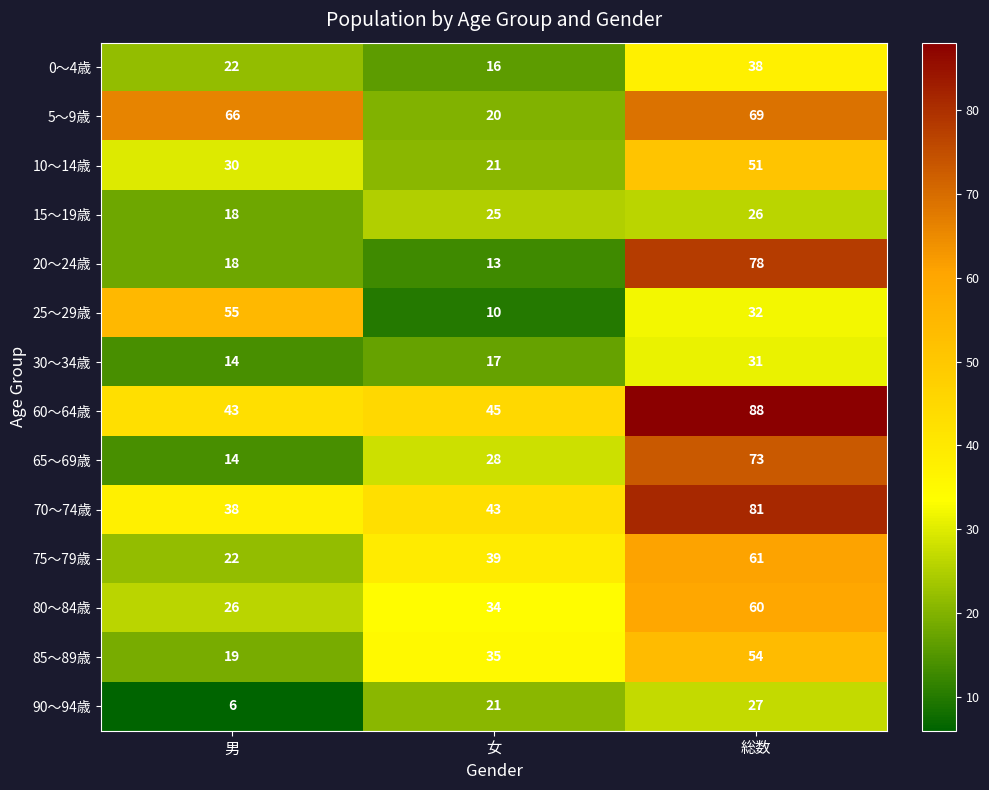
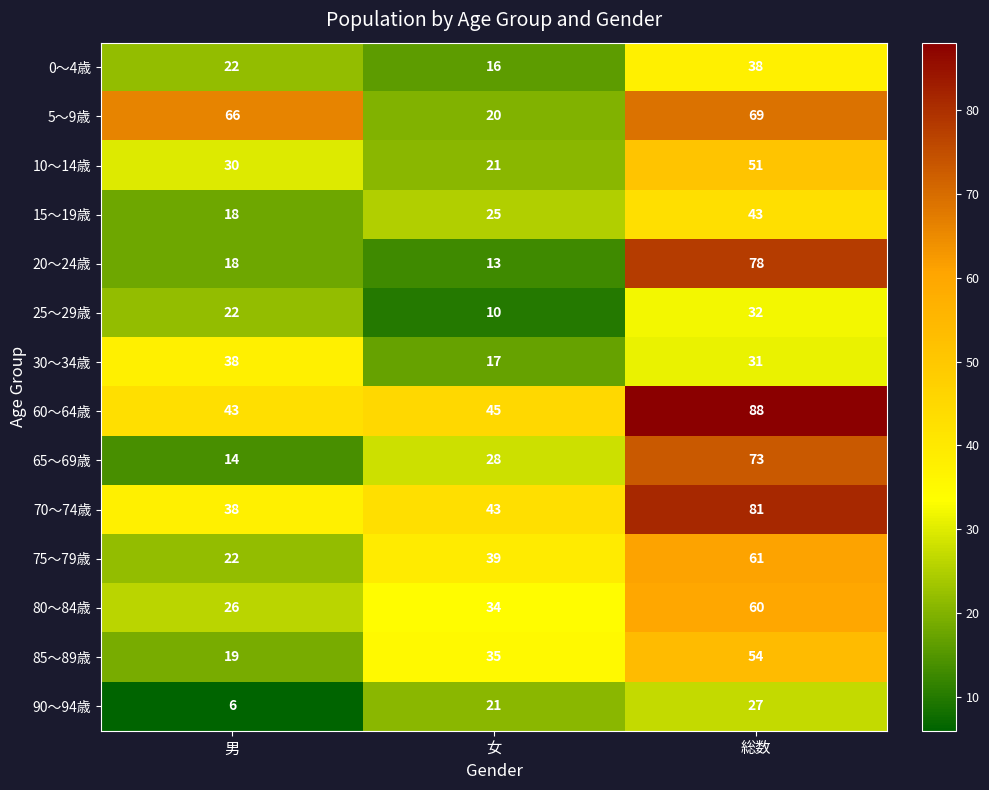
  {
    "0～4歳": {
      "男": 22,
      "女": 16,
      "総数": 38
    },
    "5～9歳": {
      "男": 66,
      "女": 20,
      "総数": 69
    },
    "10～14歳": {
      "男": 30,
      "女": 21,
      "総数": 51
    },
    "15～19歳": {
      "男": 18,
      "女": 25,
-     "総数": 26
+     "総数": 43
    },
    "20～24歳": {
      "男": 18,
      "女": 13,
      "総数": 78
    },
    "25～29歳": {
-     "男": 55,
+     "男": 22,
      "女": 10,
      "総数": 32
    },
    "30～34歳": {
-     "男": 14,
+     "男": 38,
      "女": 17,
      "総数": 31
    },
    "60～64歳": {
      "男": 43,
      "女": 45,
      "総数": 88
    },
    "65～69歳": {
      "男": 14,
      "女": 28,
      "総数": 73
    },
    "70～74歳": {
      "男": 38,
      "女": 43,
      "総数": 81
    },
    "75～79歳": {
      "男": 22,
      "女": 39,
      "総数": 61
    },
    "80～84歳": {
      "男": 26,
      "女": 34,
      "総数": 60
    },
    "85～89歳": {
      "男": 19,
      "女": 35,
      "総数": 54
    },
    "90～94歳": {
      "男": 6,
      "女": 21,
      "総数": 27
    }
  }
